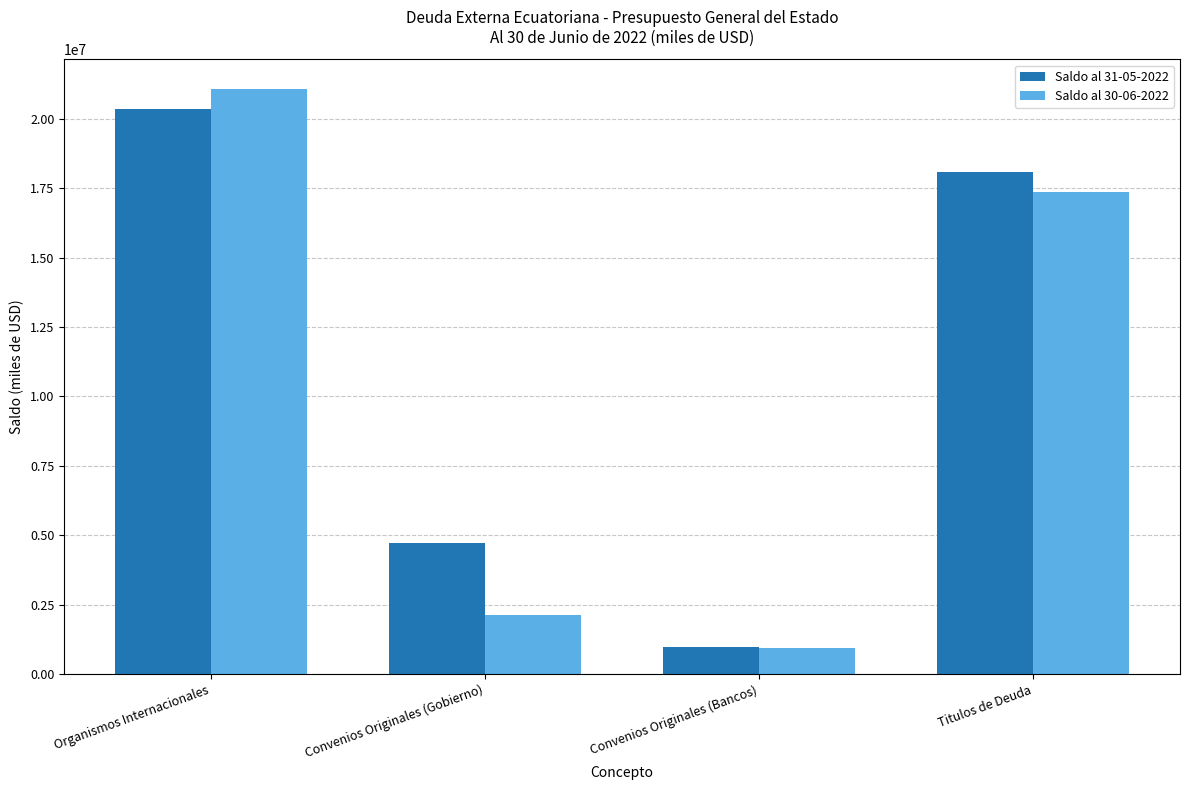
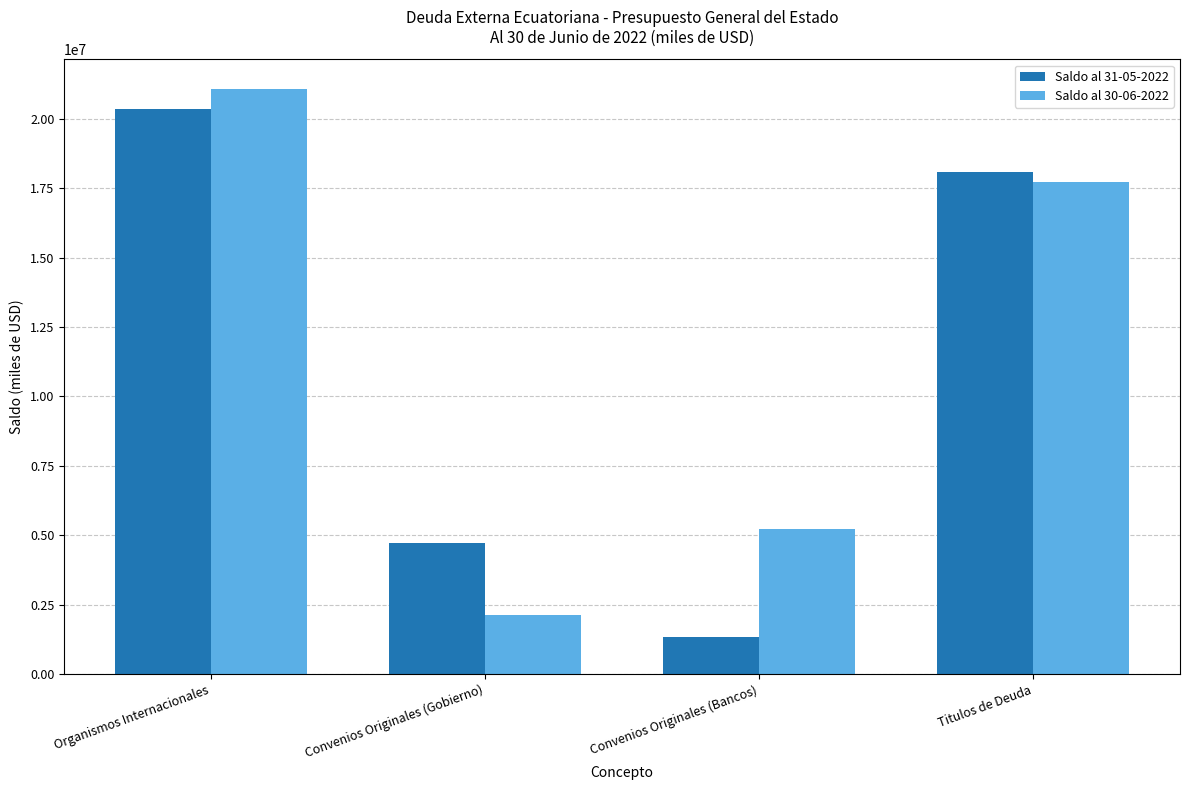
  {
    "Saldo al 31-05-2022": {
      "Organismos Internacionales": 20300000,
      "Convenios Originales (Gobierno)": 4700000,
-     "Convenios Originales (Bancos)": 1000000,
+     "Convenios Originales (Bancos)": 1300000,
      "Titulos de Deuda": 18100000
    },
    "Saldo al 30-06-2022": {
      "Organismos Internacionales": 21100000,
      "Convenios Originales (Gobierno)": 2100000,
-     "Convenios Originales (Bancos)": 900000,
-     "Titulos de Deuda": 17400000
+     "Convenios Originales (Bancos)": 5200000,
+     "Titulos de Deuda": 17700000
    }
  }
